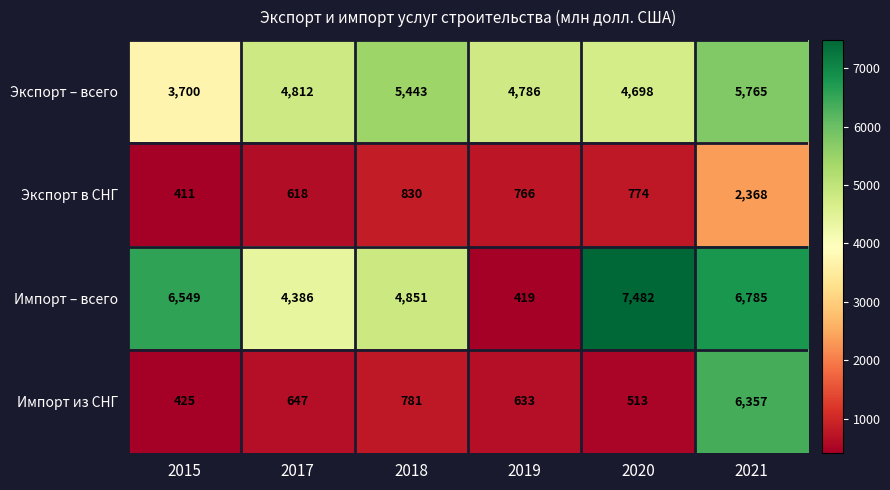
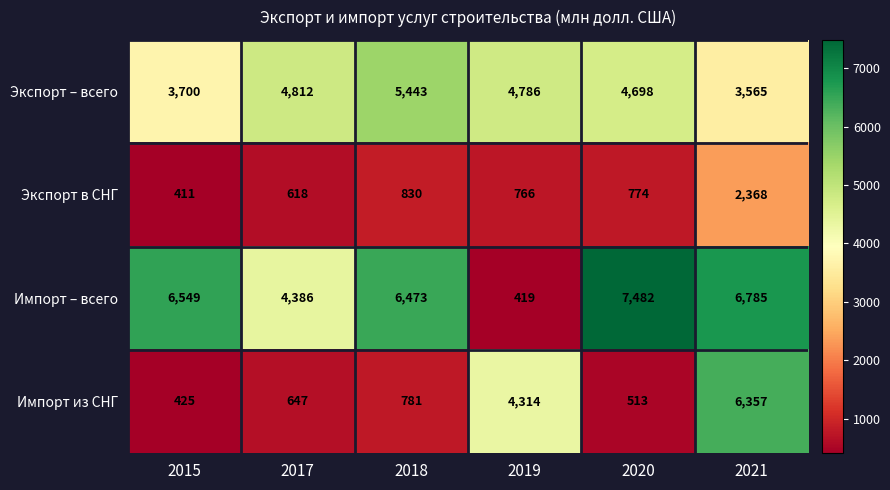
  {
    "Экспорт – всего": {
      "2015": "3,700",
      "2017": "4,812",
      "2018": "5,443",
      "2019": "4,786",
      "2020": "4,698",
-     "2021": "5,765"
+     "2021": "3,565"
    },
    "Экспорт в СНГ": {
      "2015": "411",
      "2017": "618",
      "2018": "830",
      "2019": "766",
      "2020": "774",
      "2021": "2,368"
    },
    "Импорт – всего": {
      "2015": "6,549",
      "2017": "4,386",
-     "2018": "4,851",
+     "2018": "6,473",
      "2019": "419",
      "2020": "7,482",
      "2021": "6,785"
    },
    "Импорт из СНГ": {
      "2015": "425",
      "2017": "647",
      "2018": "781",
-     "2019": "633",
+     "2019": "4,314",
      "2020": "513",
      "2021": "6,357"
    }
  }
